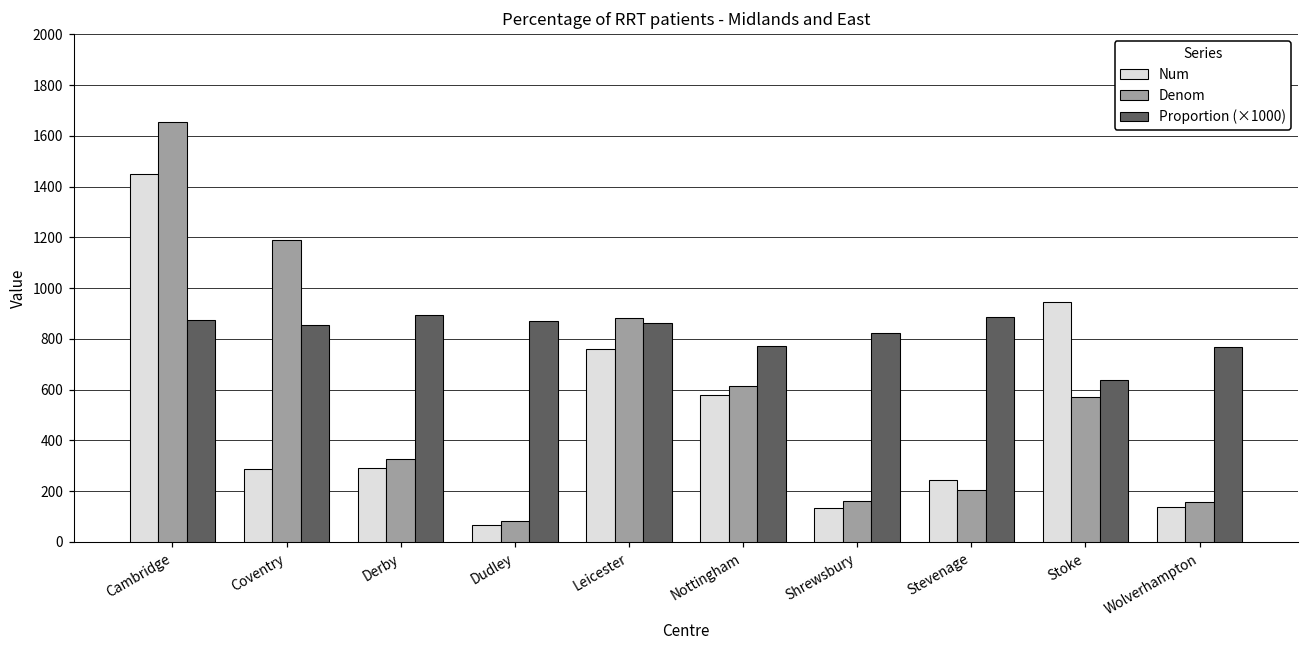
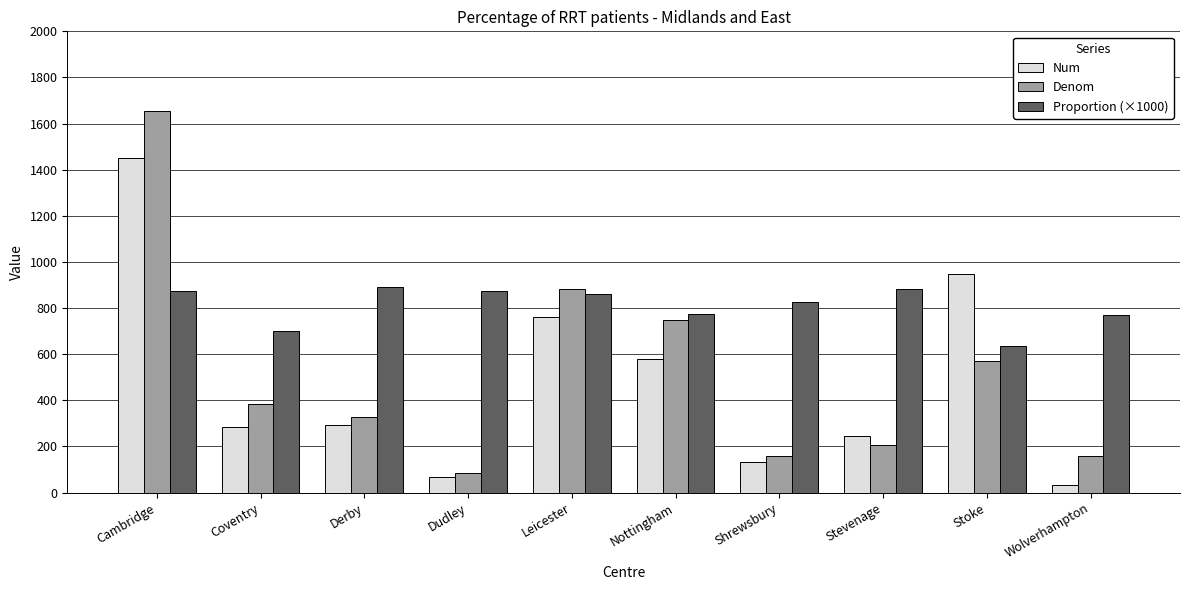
  {
    "Num": {
      "Cambridge": 1450,
      "Coventry": 290,
      "Derby": 290,
      "Dudley": 70,
      "Leicester": 760,
      "Nottingham": 580,
      "Shrewsbury": 130,
      "Stevenage": 240,
      "Stoke": 950,
-     "Wolverhampton": 140
+     "Wolverhampton": 30
    },
    "Denom": {
      "Cambridge": 1660,
-     "Coventry": 1190,
+     "Coventry": 380,
      "Derby": 330,
      "Dudley": 80,
      "Leicester": 880,
-     "Nottingham": 610,
+     "Nottingham": 750,
      "Shrewsbury": 160,
      "Stevenage": 210,
      "Stoke": 570,
      "Wolverhampton": 160
    },
    "Proportion (×1000)": {
      "Cambridge": 880,
-     "Coventry": 850,
+     "Coventry": 700,
      "Derby": 890,
      "Dudley": 870,
      "Leicester": 860,
      "Nottingham": 770,
      "Shrewsbury": 830,
      "Stevenage": 880,
      "Stoke": 640,
      "Wolverhampton": 770
    }
  }
